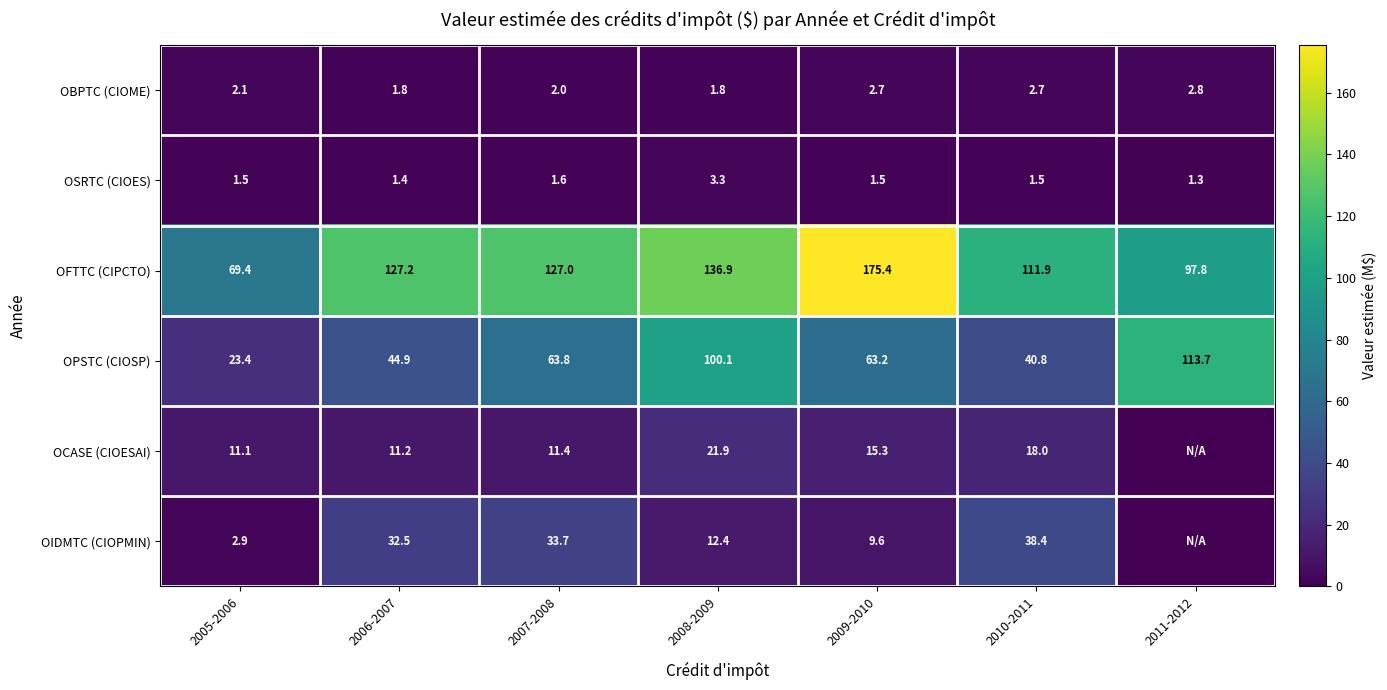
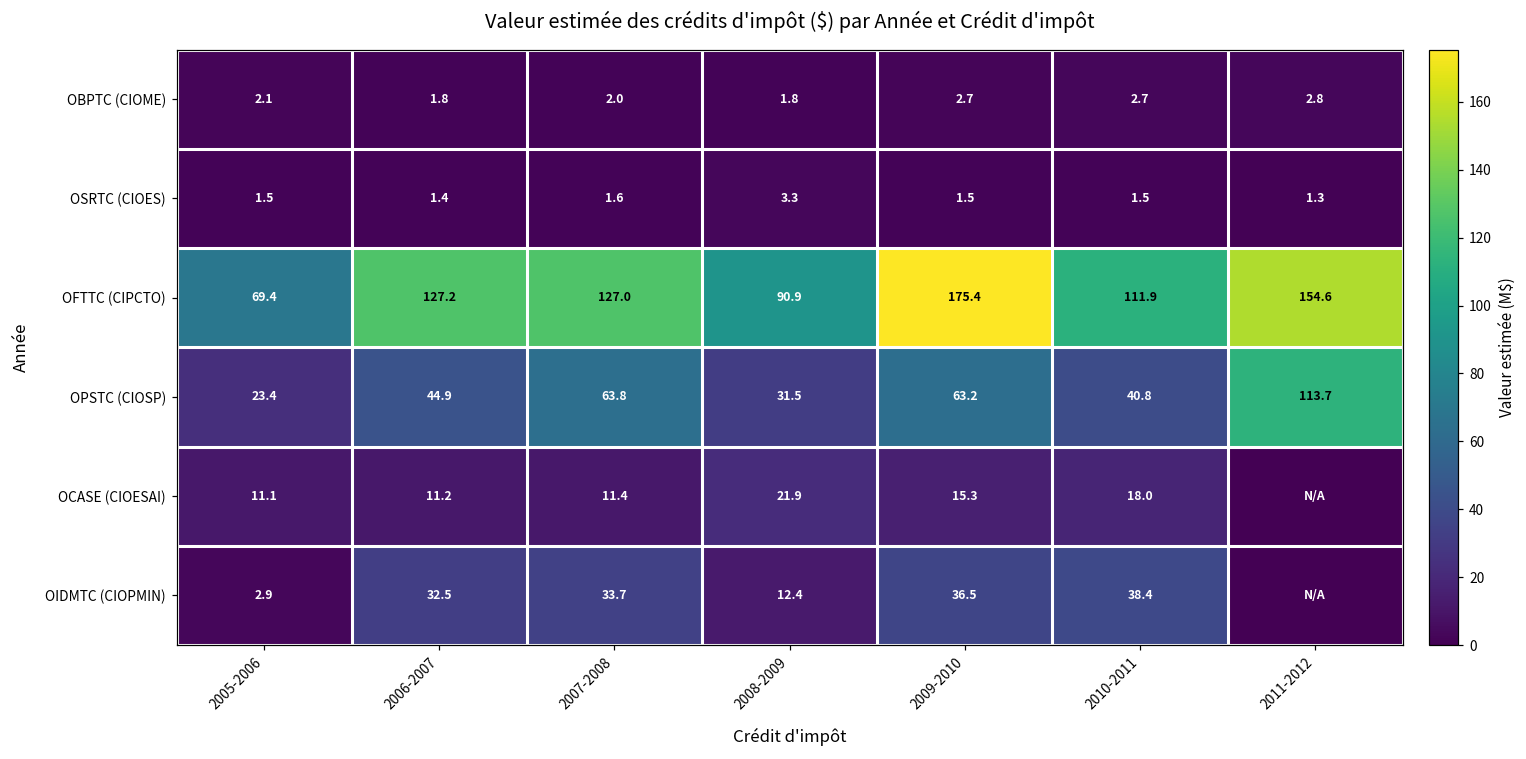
  {
    "OBPTC (CIOME)": {
      "2005-2006": 2.1,
      "2006-2007": 1.8,
      "2007-2008": 2.0,
      "2008-2009": 1.8,
      "2009-2010": 2.7,
      "2010-2011": 2.7,
      "2011-2012": 2.8
    },
    "OSRTC (CIOES)": {
      "2005-2006": 1.5,
      "2006-2007": 1.4,
      "2007-2008": 1.6,
      "2008-2009": 3.3,
      "2009-2010": 1.5,
      "2010-2011": 1.5,
      "2011-2012": 1.3
    },
    "OFTTC (CIPCTO)": {
      "2005-2006": 69.4,
      "2006-2007": 127.2,
      "2007-2008": 127.0,
-     "2008-2009": 136.9,
+     "2008-2009": 90.9,
      "2009-2010": 175.4,
      "2010-2011": 111.9,
-     "2011-2012": 97.8
+     "2011-2012": 154.6
    },
    "OPSTC (CIOSP)": {
      "2005-2006": 23.4,
      "2006-2007": 44.9,
      "2007-2008": 63.8,
-     "2008-2009": 100.1,
+     "2008-2009": 31.5,
      "2009-2010": 63.2,
      "2010-2011": 40.8,
      "2011-2012": 113.7
    },
    "OCASE (CIOESAI)": {
      "2005-2006": 11.1,
      "2006-2007": 11.2,
      "2007-2008": 11.4,
      "2008-2009": 21.9,
      "2009-2010": 15.3,
      "2010-2011": 18.0
    },
    "OIDMTC (CIOPMIN)": {
      "2005-2006": 2.9,
      "2006-2007": 32.5,
      "2007-2008": 33.7,
      "2008-2009": 12.4,
-     "2009-2010": 9.6,
+     "2009-2010": 36.5,
      "2010-2011": 38.4
    }
  }
